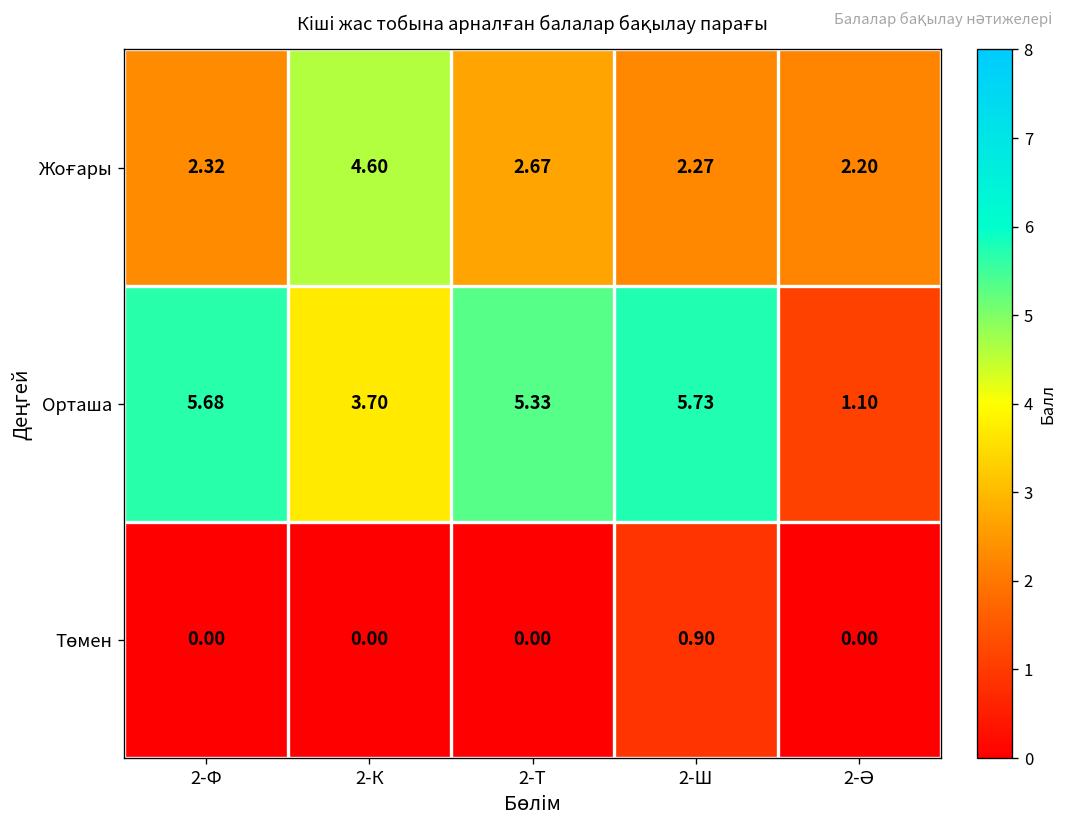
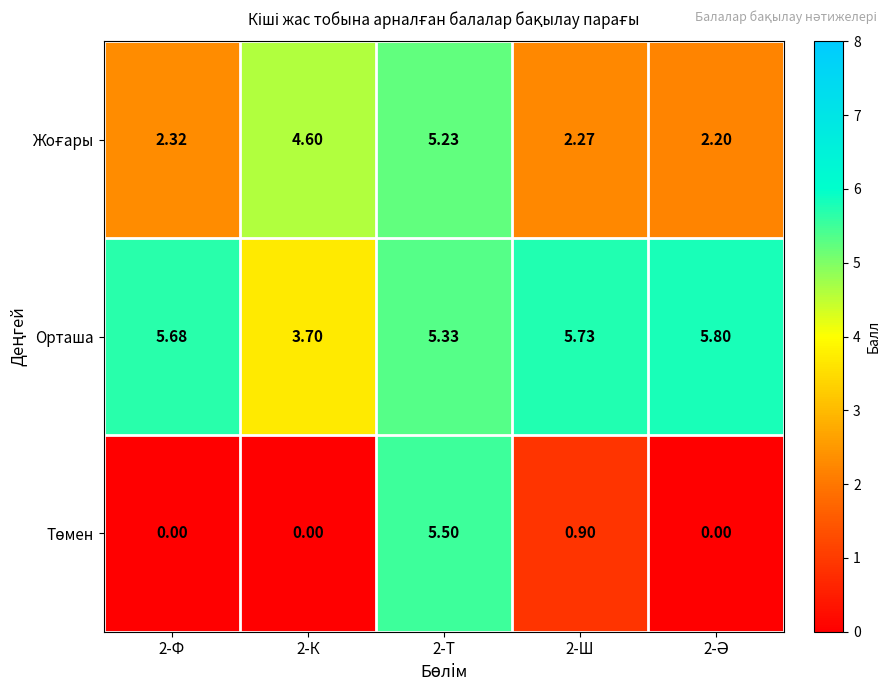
  {
    "Жоғары": {
      "2-Ф": 2.32,
      "2-К": 4.60,
-     "2-Т": 2.67,
+     "2-Т": 5.23,
      "2-Ш": 2.27,
      "2-Ә": 2.20
    },
    "Орташа": {
      "2-Ф": 5.68,
      "2-К": 3.70,
      "2-Т": 5.33,
      "2-Ш": 5.73,
-     "2-Ә": 1.10
+     "2-Ә": 5.80
    },
    "Төмен": {
      "2-Ф": 0.00,
      "2-К": 0.00,
-     "2-Т": 0.00,
+     "2-Т": 5.50,
      "2-Ш": 0.90,
      "2-Ә": 0.00
    }
  }
